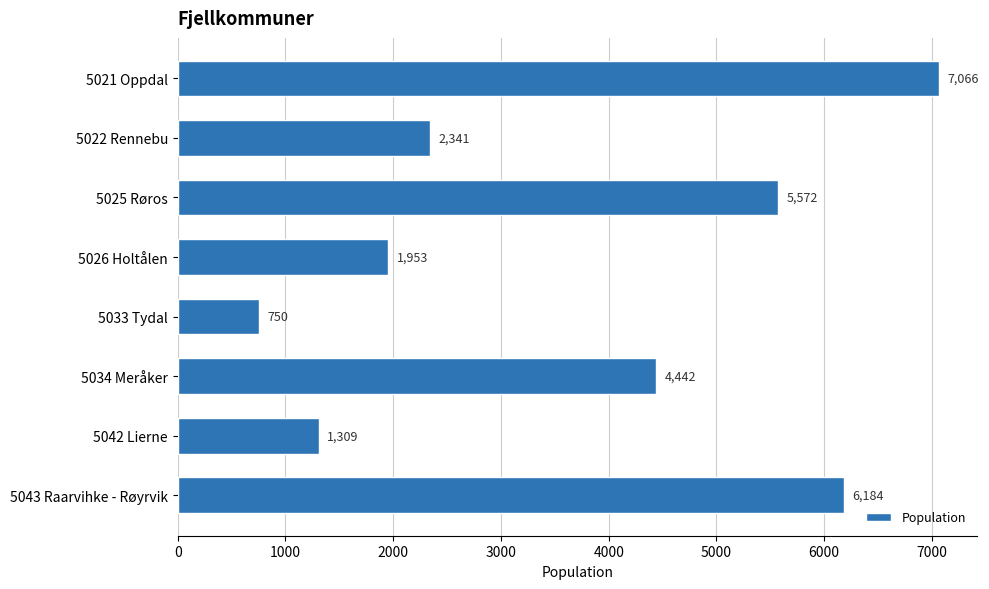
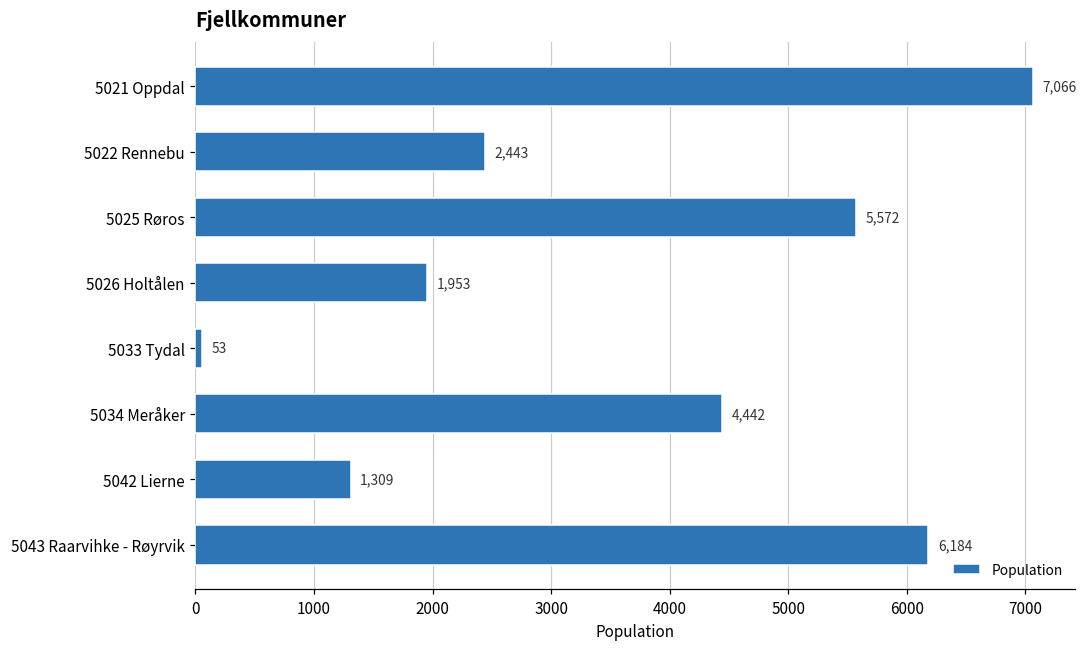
  {
    "5021 Oppdal": "7,066",
-   "5022 Rennebu": "2,341",
+   "5022 Rennebu": "2,443",
    "5025 Røros": "5,572",
    "5026 Holtålen": "1,953",
-   "5033 Tydal": "750",
+   "5033 Tydal": "53",
    "5034 Meråker": "4,442",
    "5042 Lierne": "1,309",
    "5043 Raarvihke - Røyrvik": "6,184"
  }
